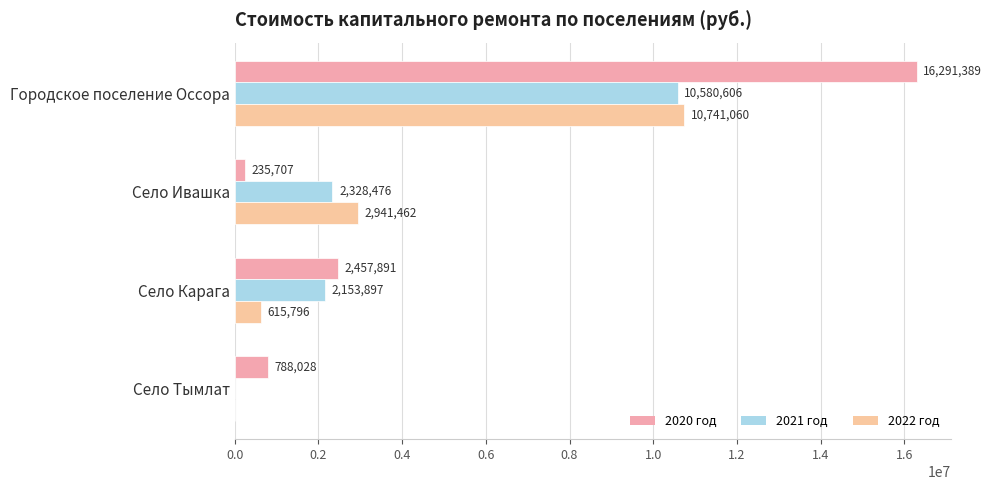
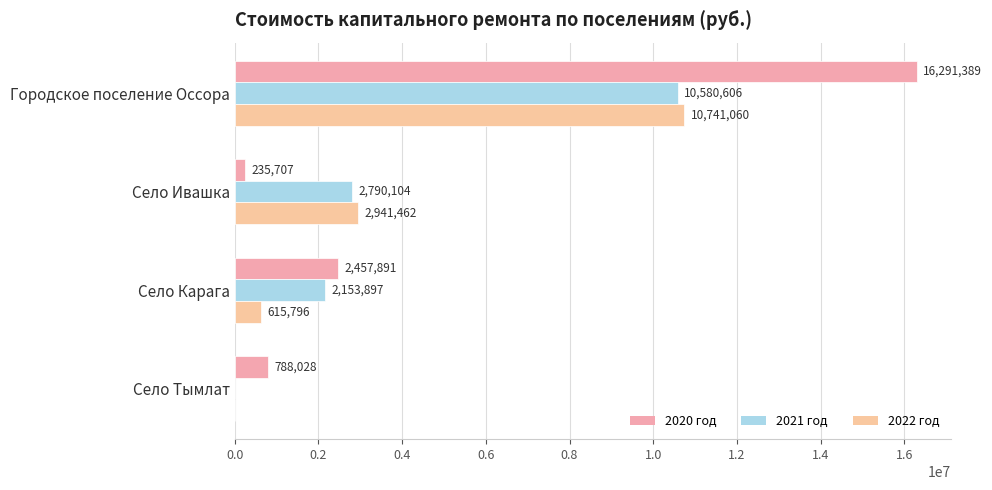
  {
    "2021 год": {
      "Городское поселение Оссора": "10,580,606",
-     "Село Ивашка": "2,328,476",
+     "Село Ивашка": "2,790,104",
      "Село Карага": "2,153,897"
    }
  }
